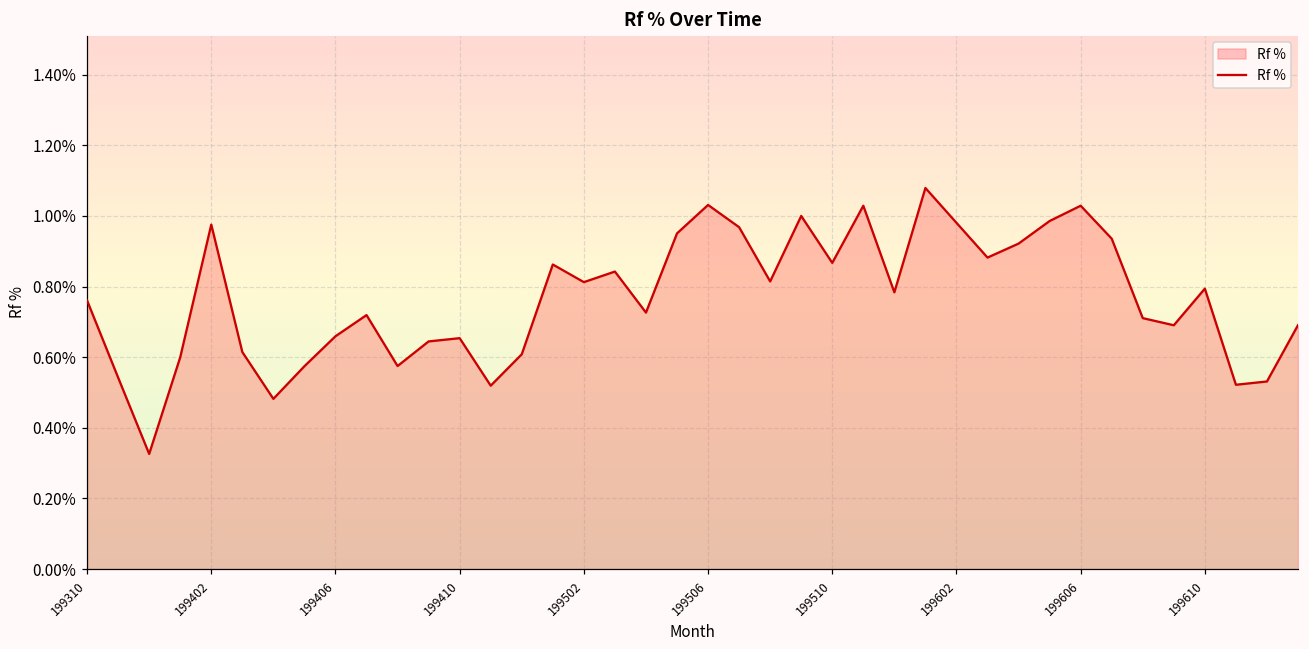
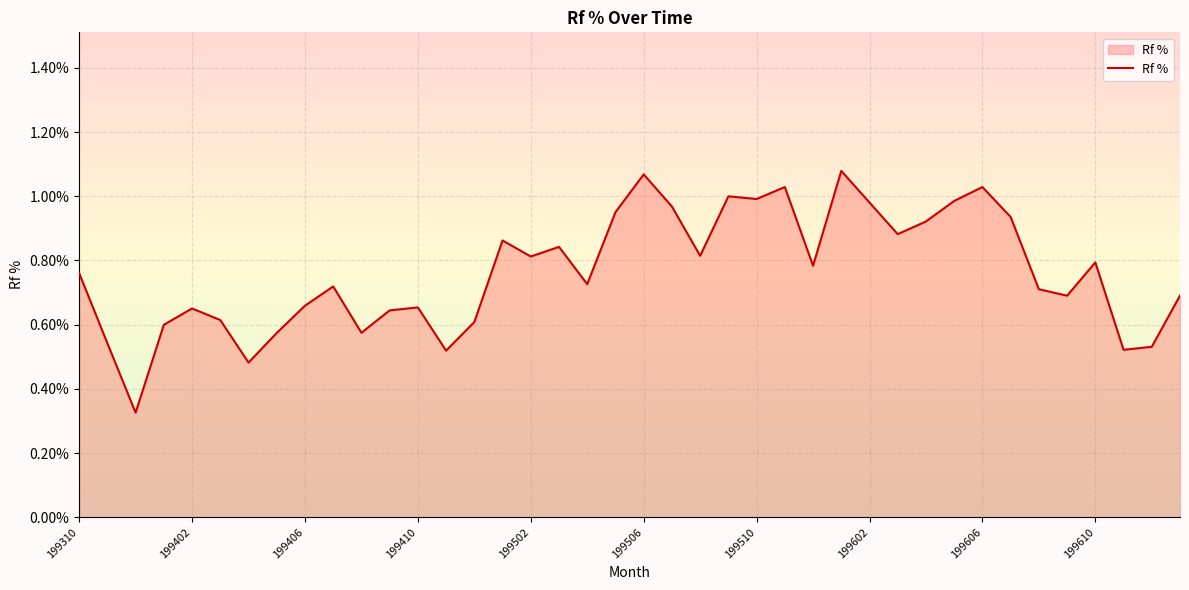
  {
    "199310": "0.76%",
-   "199402": "0.98%",
+   "199402": "0.65%",
    "199406": "0.66%",
    "199410": "0.65%",
    "199502": "0.81%",
-   "199506": "1.03%",
-   "199510": "0.87%",
+   "199506": "1.07%",
+   "199510": "0.99%",
    "199602": "0.98%",
    "199606": "1.03%",
    "199610": "0.79%"
  }
